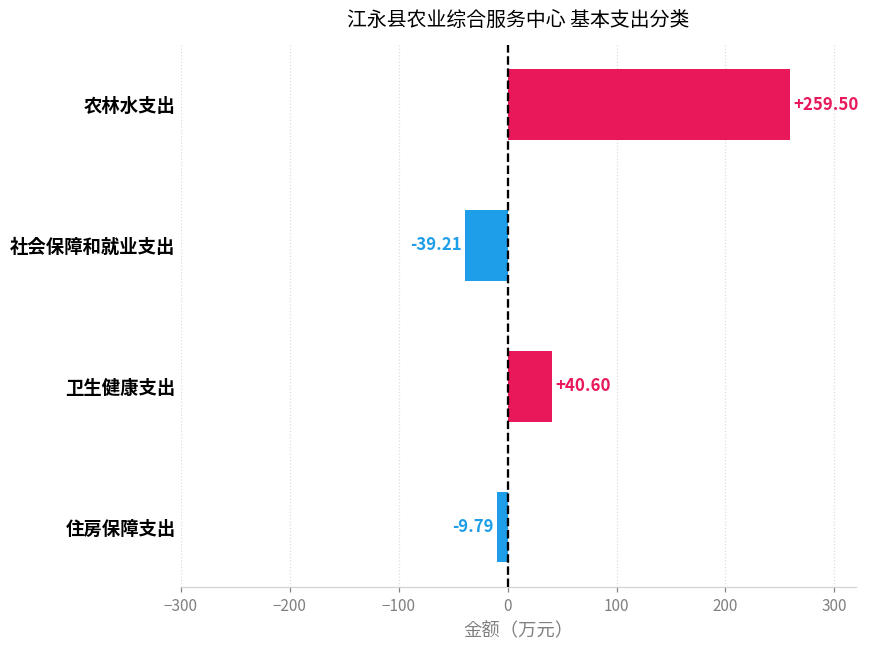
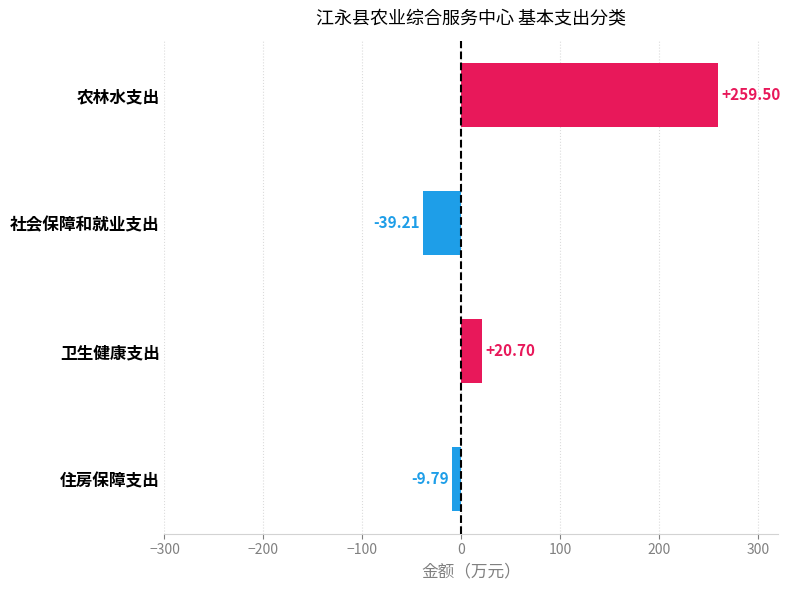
  {
    "农林水支出": "+259.50",
    "社会保障和就业支出": "-39.21",
-   "卫生健康支出": "+40.60",
+   "卫生健康支出": "+20.70",
    "住房保障支出": "-9.79"
  }
